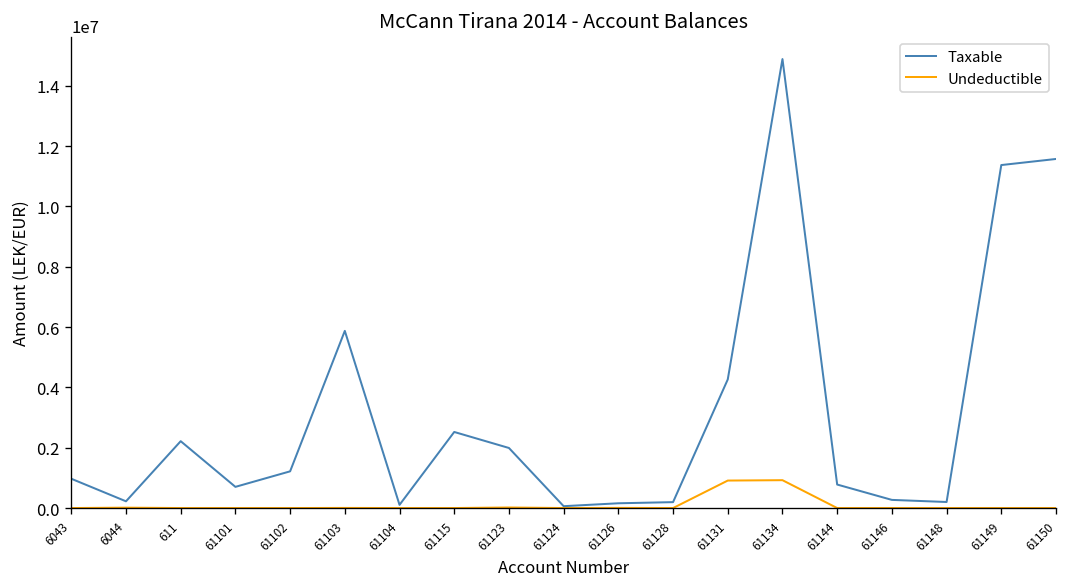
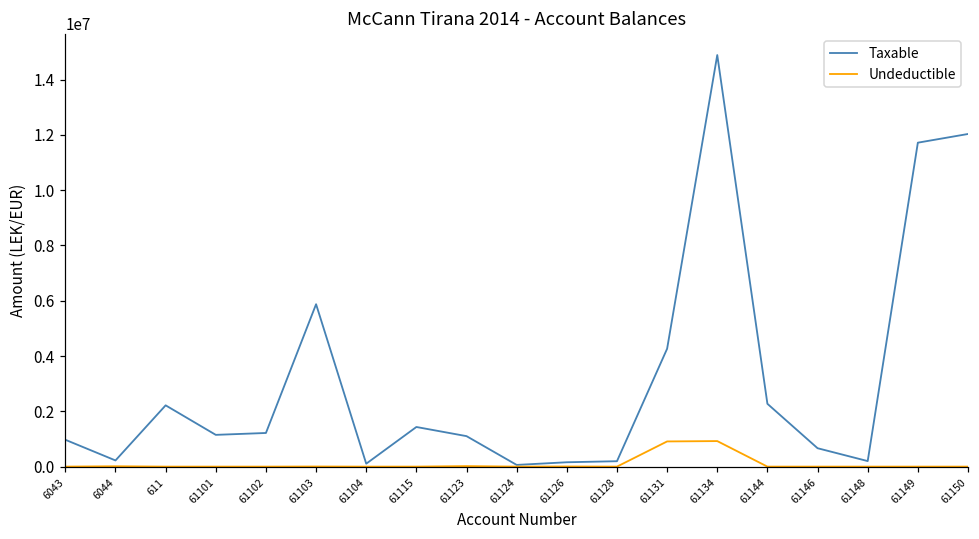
  {
    "Taxable": {
      "6043": 1000000,
      "6044": 200000,
      "611": 2200000,
-     "61101": 700000,
+     "61101": 1100000,
      "61102": 1200000,
      "61103": 5900000,
      "61104": 100000,
-     "61115": 2500000,
-     "61123": 2000000,
+     "61115": 1400000,
+     "61123": 1100000,
      "61126": 200000,
      "61128": 200000,
      "61131": 4300000,
      "61134": 14900000,
-     "61144": 800000,
-     "61146": 300000,
+     "61144": 2300000,
+     "61146": 700000,
      "61148": 200000,
-     "61149": 11400000,
-     "61150": 11600000
+     "61149": 11700000,
+     "61150": 12000000
    },
    "Undeductible": {
      "6043": 0,
      "6044": 0,
      "611": 0,
      "61101": 0,
      "61102": 0,
      "61103": 0,
      "61104": 0,
      "61115": 0,
      "61123": 0,
      "61126": 0,
      "61128": 0,
      "61131": 900000,
      "61134": 900000,
      "61144": 0,
      "61146": 0,
      "61148": 0,
      "61149": 0,
      "61150": 0
    }
  }
